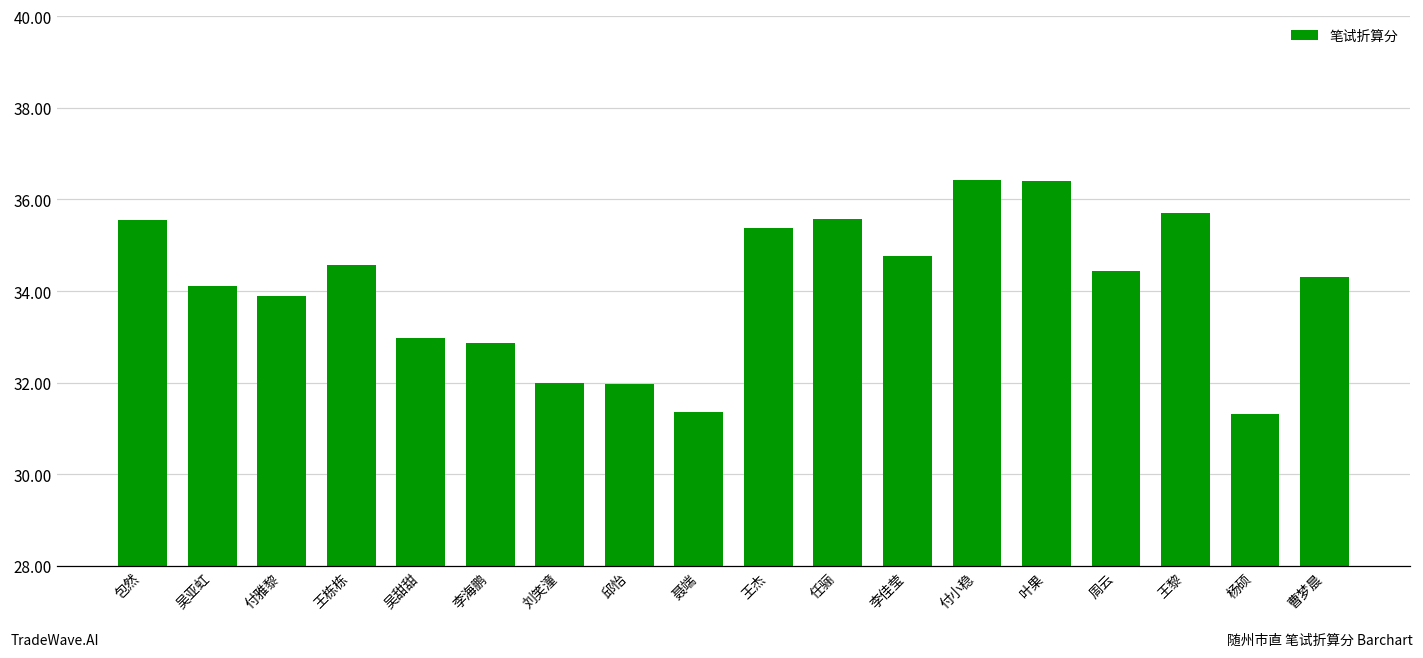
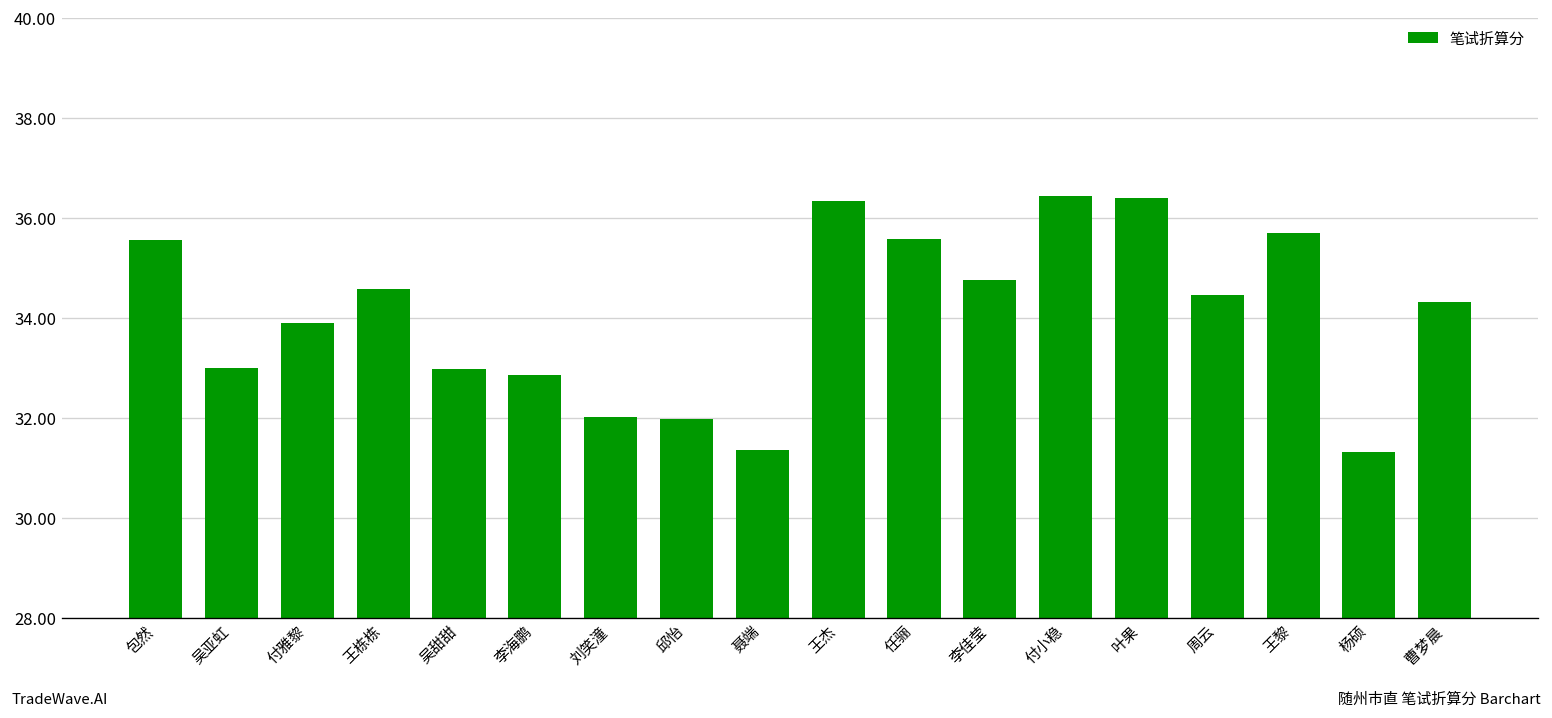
  {
    "包然": 35.6,
-   "吴亚虹": 34.1,
+   "吴亚虹": 33.0,
    "付雅黎": 33.9,
    "王栋栋": 34.6,
    "吴甜甜": 33.0,
    "李海鹏": 32.9,
    "刘笑潼": 32.0,
    "邱怡": 32.0,
    "聂端": 31.4,
-   "王杰": 35.4,
+   "王杰": 36.3,
    "任骊": 35.6,
    "李佳莹": 34.8,
    "付小稳": 36.4,
    "叶果": 36.4,
    "周云": 34.4,
    "王黎": 35.7,
    "杨硕": 31.3,
    "曹梦晨": 34.3
  }
